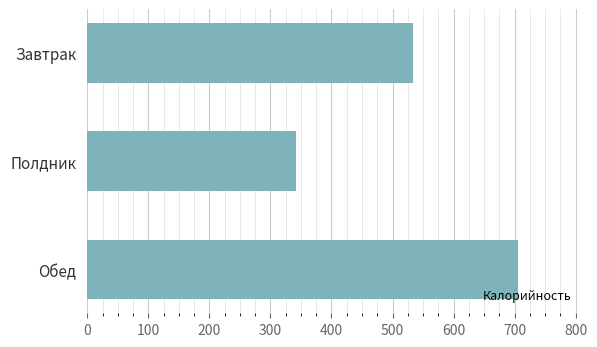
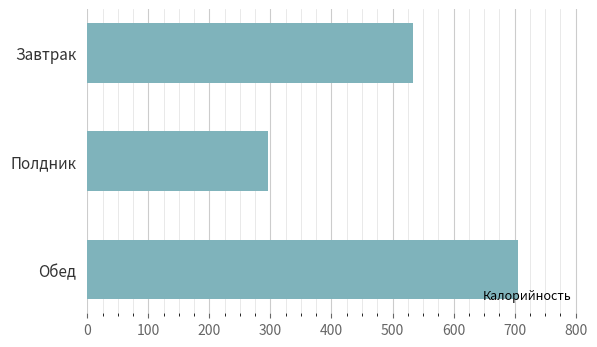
  {
    "Завтрак": 530,
-   "Полдник": 340,
+   "Полдник": 300,
    "Обед": 710
  }
